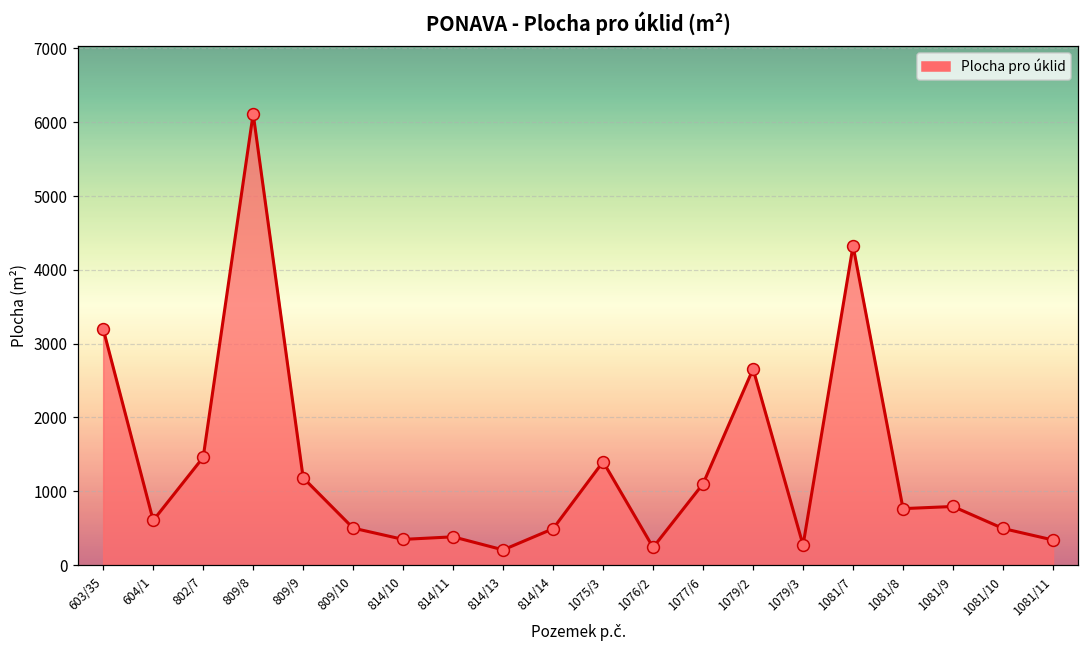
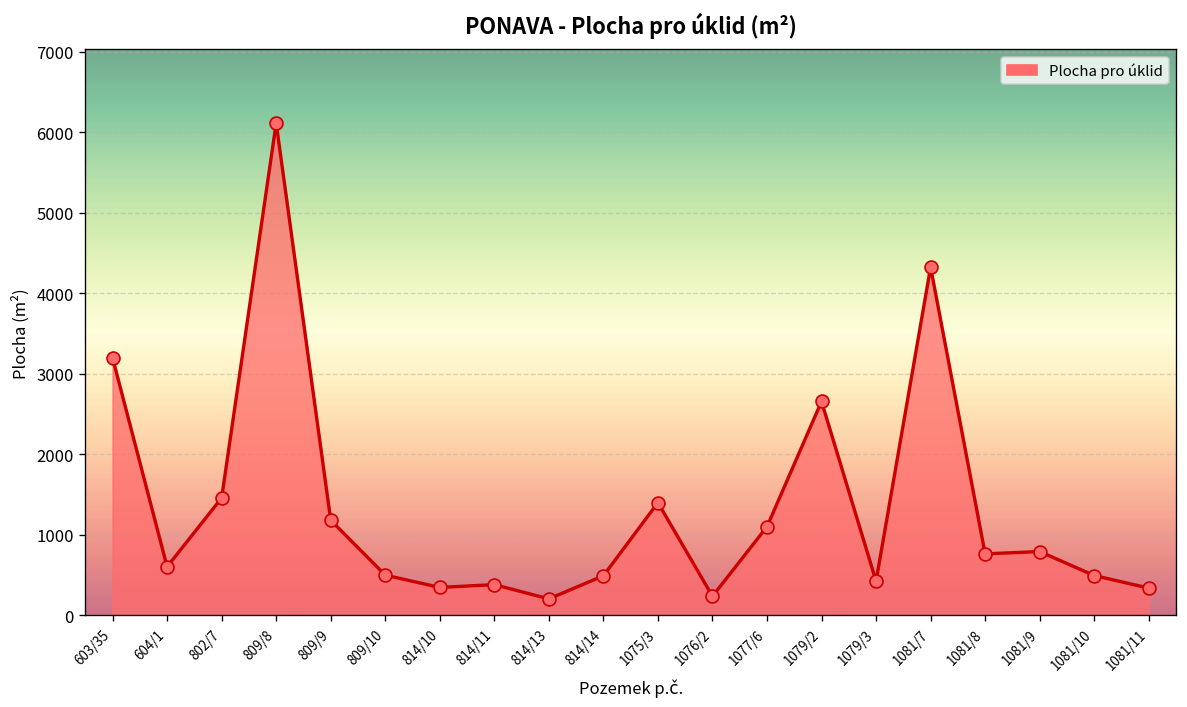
  {
    "603/35": 3200,
    "604/1": 600,
    "802/7": 1500,
    "809/8": 6100,
    "809/9": 1200,
    "809/10": 500,
    "814/10": 300,
    "814/11": 400,
    "814/13": 200,
    "814/14": 500,
    "1075/3": 1400,
    "1076/2": 200,
    "1077/6": 1100,
    "1079/2": 2700,
-   "1079/3": 300,
+   "1079/3": 400,
    "1081/7": 4300,
    "1081/8": 800,
    "1081/9": 800,
    "1081/10": 500,
    "1081/11": 300
  }
